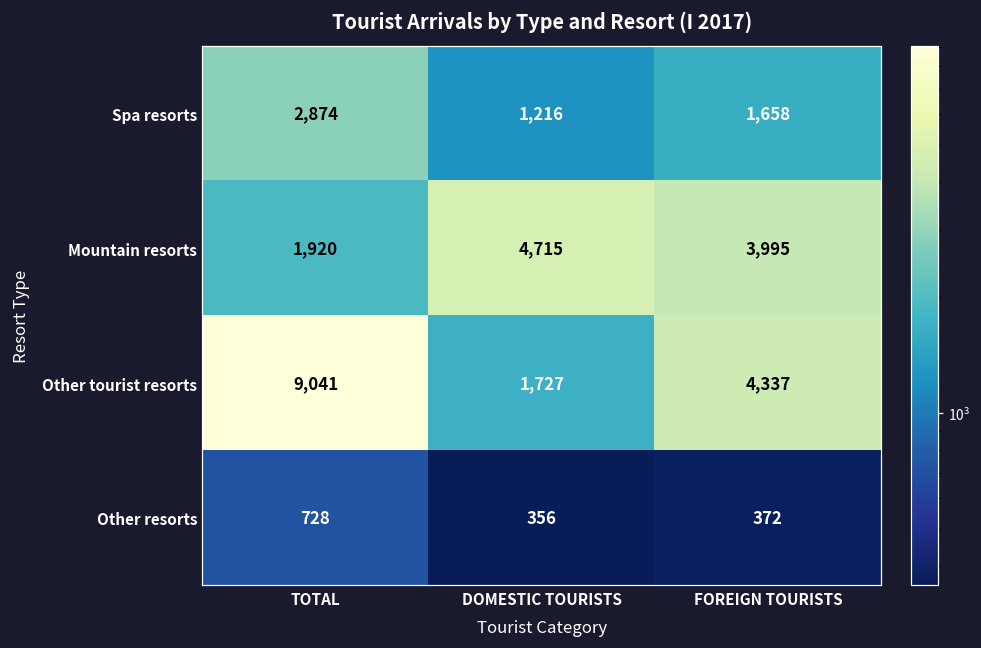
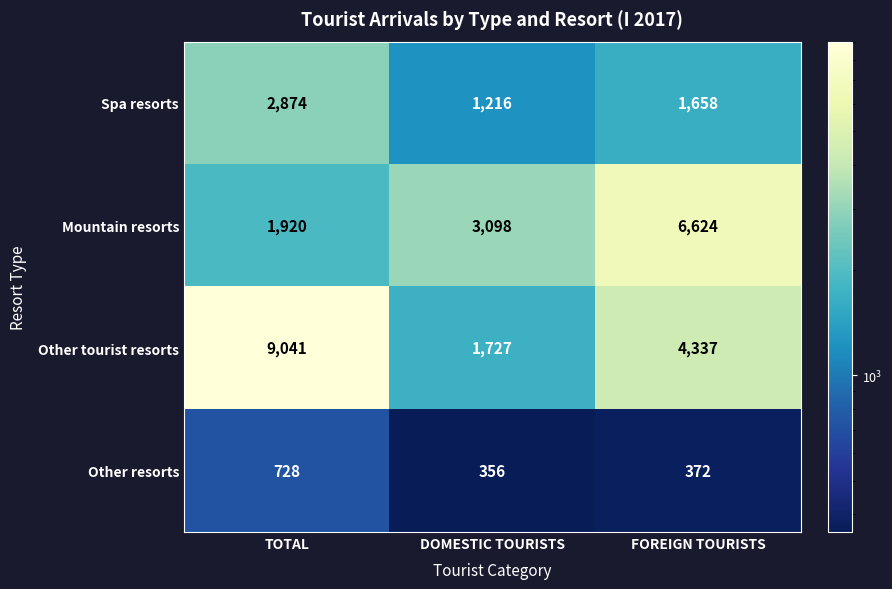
  {
    "Spa resorts": {
      "TOTAL": "2,874",
      "DOMESTIC TOURISTS": "1,216",
      "FOREIGN TOURISTS": "1,658"
    },
    "Mountain resorts": {
      "TOTAL": "1,920",
-     "DOMESTIC TOURISTS": "4,715",
-     "FOREIGN TOURISTS": "3,995"
+     "DOMESTIC TOURISTS": "3,098",
+     "FOREIGN TOURISTS": "6,624"
    },
    "Other tourist resorts": {
      "TOTAL": "9,041",
      "DOMESTIC TOURISTS": "1,727",
      "FOREIGN TOURISTS": "4,337"
    },
    "Other resorts": {
      "TOTAL": "728",
      "DOMESTIC TOURISTS": "356",
      "FOREIGN TOURISTS": "372"
    }
  }
